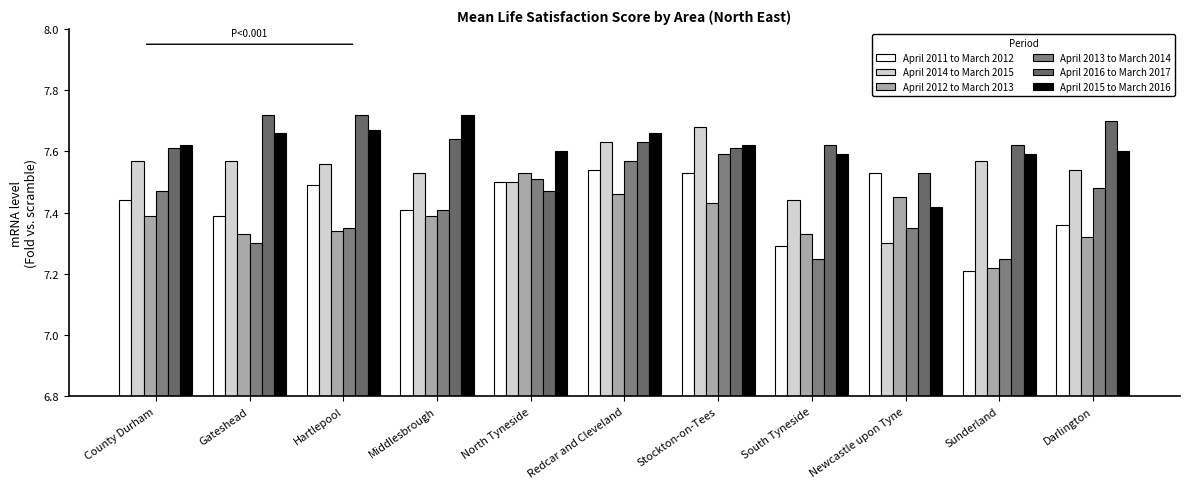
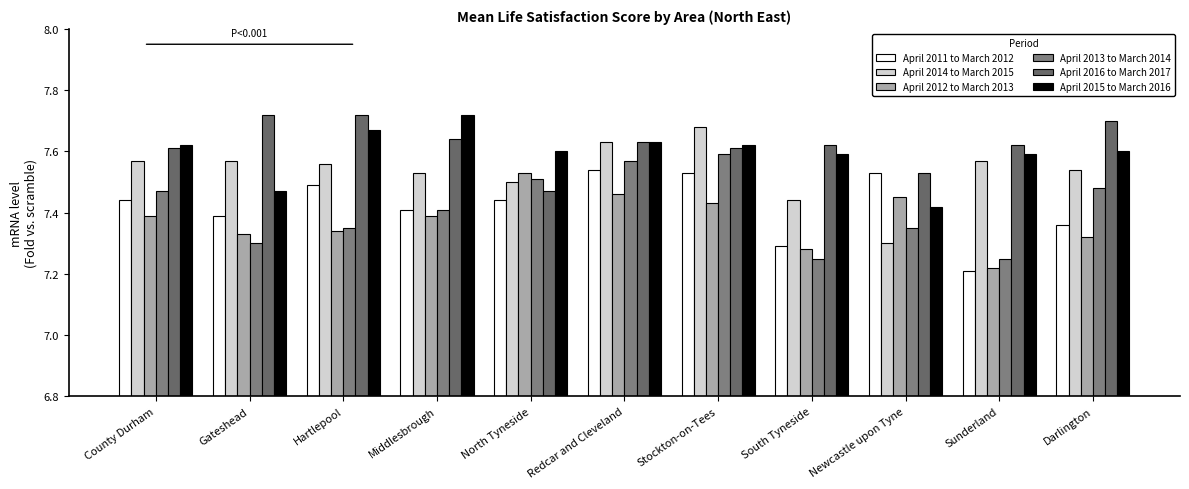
  {
    "April 2011 to March 2012": {
      "County Durham": 7.44,
      "Gateshead": 7.39,
      "Hartlepool": 7.49,
      "Middlesbrough": 7.41,
-     "North Tyneside": 7.50,
+     "North Tyneside": 7.44,
      "Redcar and Cleveland": 7.54,
      "Stockton-on-Tees": 7.53,
      "South Tyneside": 7.29,
      "Newcastle upon Tyne": 7.53,
      "Sunderland": 7.21,
      "Darlington": 7.36
    },
    "April 2014 to March 2015": {
      "County Durham": 7.57,
      "Gateshead": 7.57,
      "Hartlepool": 7.56,
      "Middlesbrough": 7.53,
      "North Tyneside": 7.50,
      "Redcar and Cleveland": 7.63,
      "Stockton-on-Tees": 7.68,
      "South Tyneside": 7.44,
      "Newcastle upon Tyne": 7.30,
      "Sunderland": 7.57,
      "Darlington": 7.54
    },
    "April 2012 to March 2013": {
      "County Durham": 7.39,
      "Gateshead": 7.33,
      "Hartlepool": 7.34,
      "Middlesbrough": 7.39,
      "North Tyneside": 7.53,
      "Redcar and Cleveland": 7.46,
      "Stockton-on-Tees": 7.43,
-     "South Tyneside": 7.33,
+     "South Tyneside": 7.28,
      "Newcastle upon Tyne": 7.45,
      "Sunderland": 7.22,
      "Darlington": 7.32
    },
    "April 2015 to March 2016": {
      "County Durham": 7.62,
-     "Gateshead": 7.66,
+     "Gateshead": 7.47,
      "Hartlepool": 7.67,
      "Middlesbrough": 7.72,
      "North Tyneside": 7.60,
-     "Redcar and Cleveland": 7.66,
+     "Redcar and Cleveland": 7.63,
      "Stockton-on-Tees": 7.62,
      "South Tyneside": 7.59,
      "Newcastle upon Tyne": 7.42,
      "Sunderland": 7.59,
      "Darlington": 7.60
    }
  }
